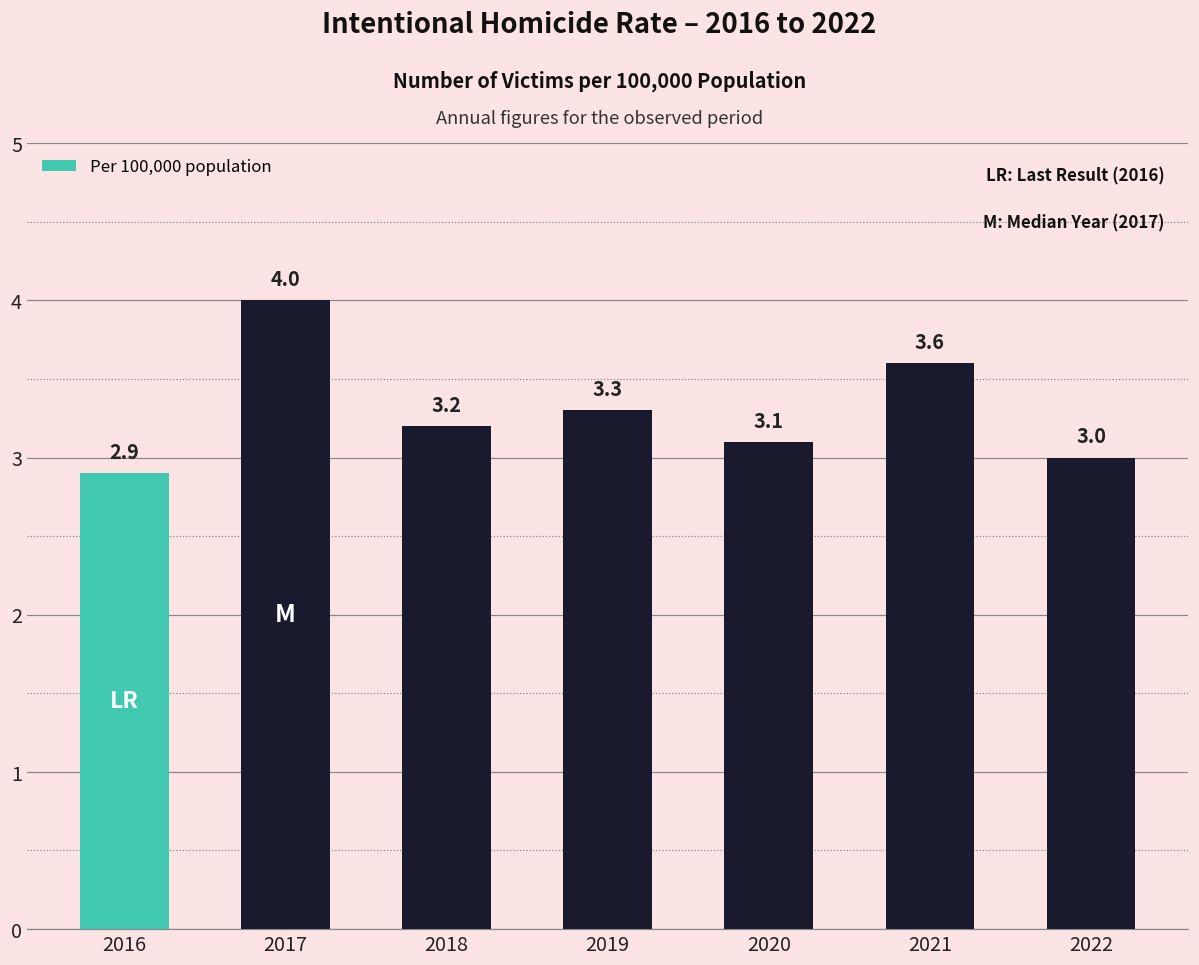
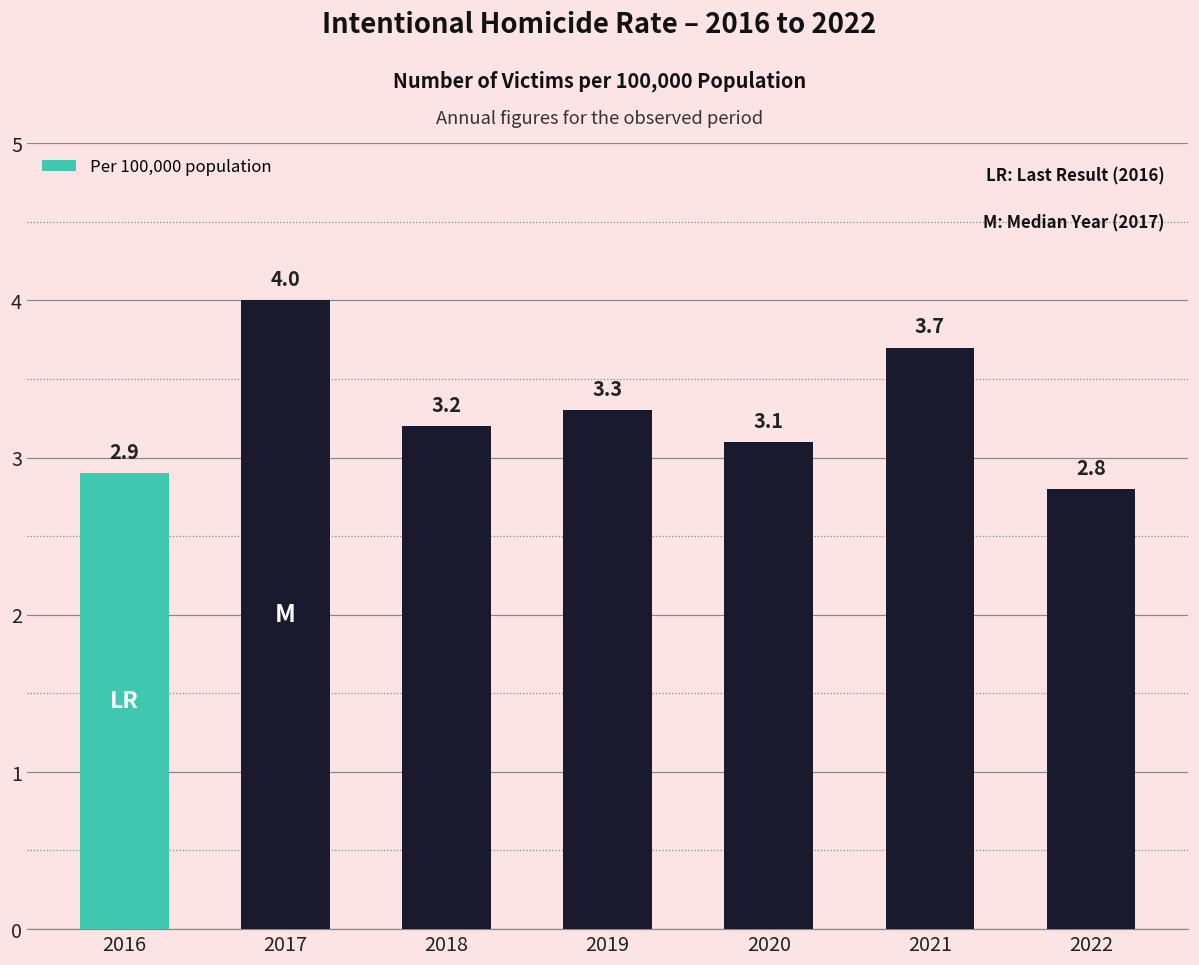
  {
    "2016": 2.9,
    "2017": 4.0,
    "2018": 3.2,
    "2019": 3.3,
    "2020": 3.1,
-   "2021": 3.6,
-   "2022": 3.0
+   "2021": 3.7,
+   "2022": 2.8
  }
